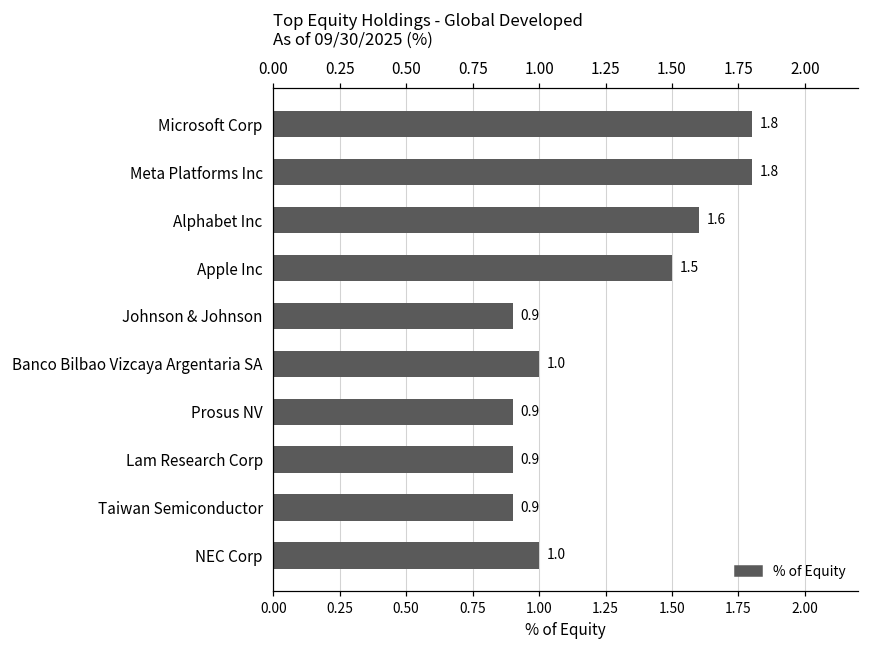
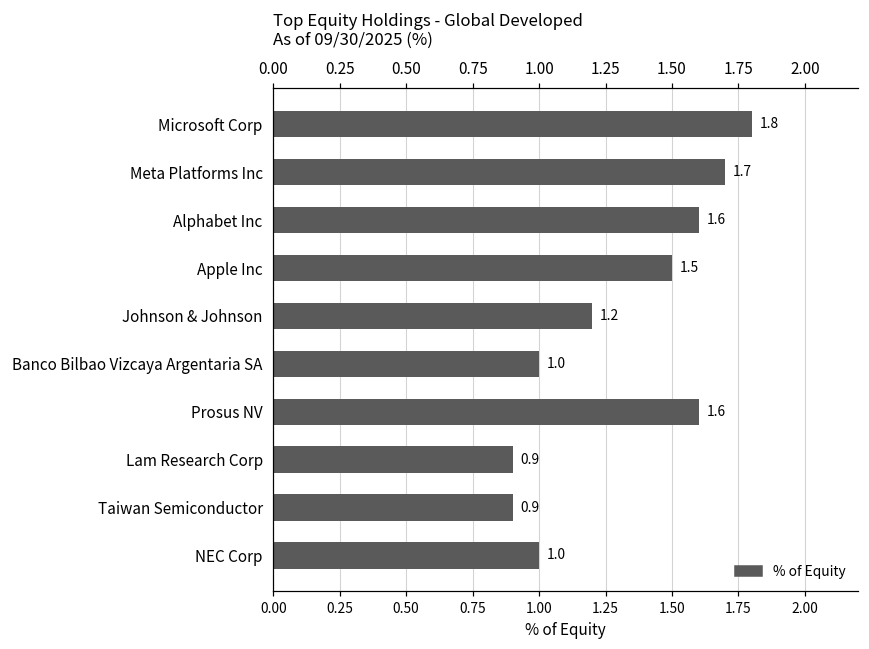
  {
    "Microsoft Corp": 1.8,
-   "Meta Platforms Inc": 1.8,
+   "Meta Platforms Inc": 1.7,
    "Alphabet Inc": 1.6,
    "Apple Inc": 1.5,
-   "Johnson & Johnson": 0.9,
+   "Johnson & Johnson": 1.2,
    "Banco Bilbao Vizcaya Argentaria SA": 1.0,
-   "Prosus NV": 0.9,
+   "Prosus NV": 1.6,
    "Lam Research Corp": 0.9,
    "Taiwan Semiconductor": 0.9,
    "NEC Corp": 1.0
  }
